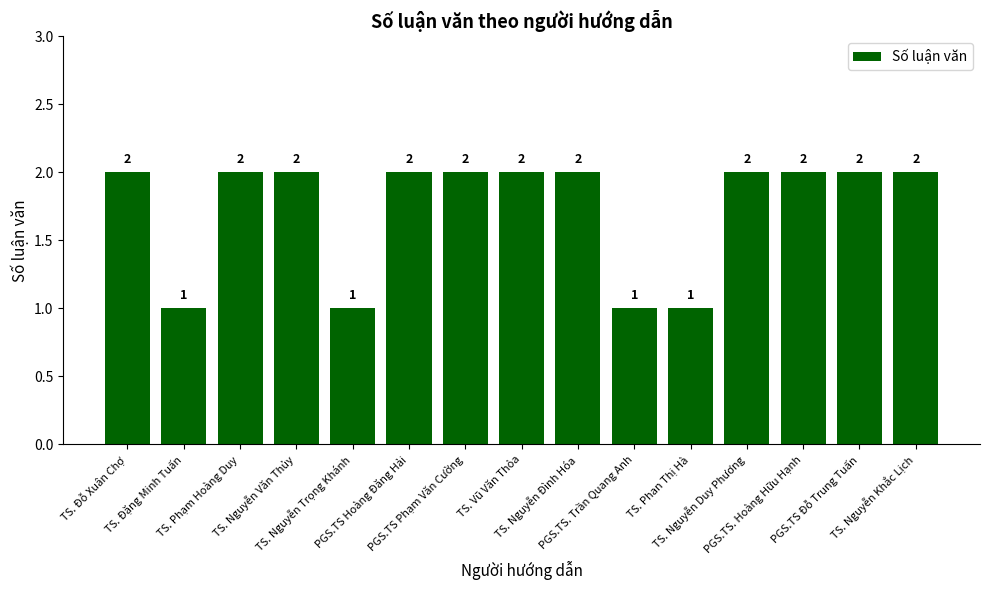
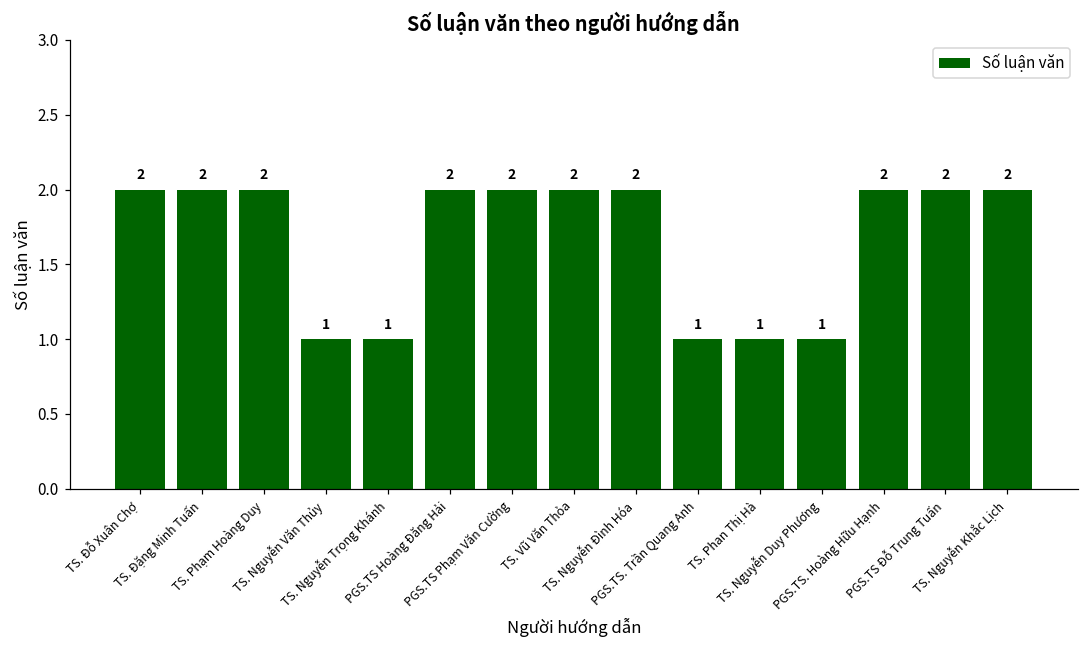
  {
    "TS. Đỗ Xuân Chợ": 2,
-   "TS. Đặng Minh Tuấn": 1,
+   "TS. Đặng Minh Tuấn": 2,
    "TS. Phạm Hoàng Duy": 2,
-   "TS. Nguyễn Văn Thủy": 2,
+   "TS. Nguyễn Văn Thủy": 1,
    "TS. Nguyễn Trọng Khánh": 1,
    "PGS.TS Hoàng Đăng Hải": 2,
    "PGS.TS Phạm Văn Cường": 2,
    "TS. Vũ Văn Thỏa": 2,
    "TS. Nguyễn Đình Hóa": 2,
    "PGS.TS. Trần Quang Anh": 1,
    "TS. Phan Thị Hà": 1,
-   "TS. Nguyễn Duy Phương": 2,
+   "TS. Nguyễn Duy Phương": 1,
    "PGS.TS. Hoàng Hữu Hạnh": 2,
    "PGS.TS Đỗ Trung Tuấn": 2,
    "TS. Nguyễn Khắc Lịch": 2
  }
